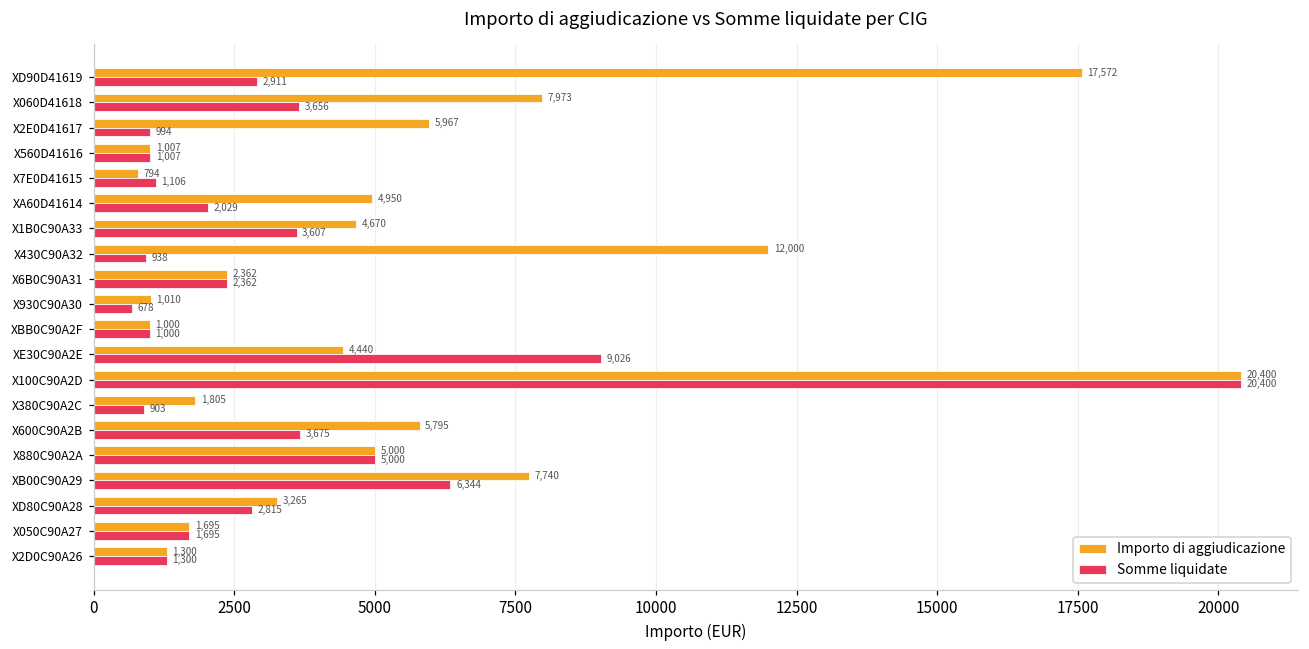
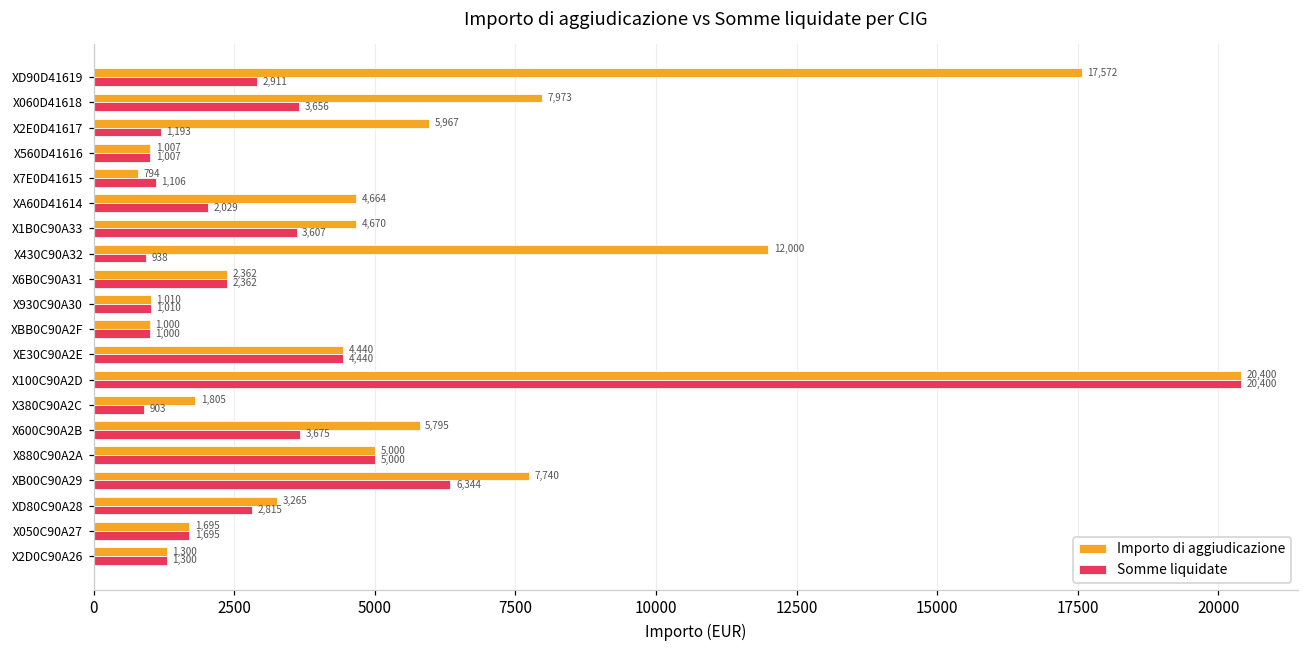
  {
    "Importo di aggiudicazione": {
      "XD90D41619": "17,572",
      "X060D41618": "7,973",
      "X2E0D41617": "5,967",
      "X560D41616": "1,007",
      "X7E0D41615": "794",
-     "XA60D41614": "4,950",
+     "XA60D41614": "4,664",
      "X1B0C90A33": "4,670",
      "X430C90A32": "12,000",
      "X6B0C90A31": "2,362",
      "X930C90A30": "1,010",
      "XBB0C90A2F": "1,000",
      "XE30C90A2E": "4,440",
      "X100C90A2D": "20,400",
      "X380C90A2C": "1,805",
      "X600C90A2B": "5,795",
      "X880C90A2A": "5,000",
      "XB00C90A29": "7,740",
      "XD80C90A28": "3,265",
      "X050C90A27": "1,695",
      "X2D0C90A26": "1,300"
    },
    "Somme liquidate": {
      "XD90D41619": "2,911",
      "X060D41618": "3,656",
-     "X2E0D41617": "994",
+     "X2E0D41617": "1,193",
      "X560D41616": "1,007",
      "X7E0D41615": "1,106",
      "XA60D41614": "2,029",
      "X1B0C90A33": "3,607",
      "X430C90A32": "938",
      "X6B0C90A31": "2,362",
-     "X930C90A30": "678",
+     "X930C90A30": "1,010",
      "XBB0C90A2F": "1,000",
-     "XE30C90A2E": "9,026",
+     "XE30C90A2E": "4,440",
      "X100C90A2D": "20,400",
      "X380C90A2C": "903",
      "X600C90A2B": "3,675",
      "X880C90A2A": "5,000",
      "XB00C90A29": "6,344",
      "XD80C90A28": "2,815",
      "X050C90A27": "1,695",
      "X2D0C90A26": "1,300"
    }
  }
